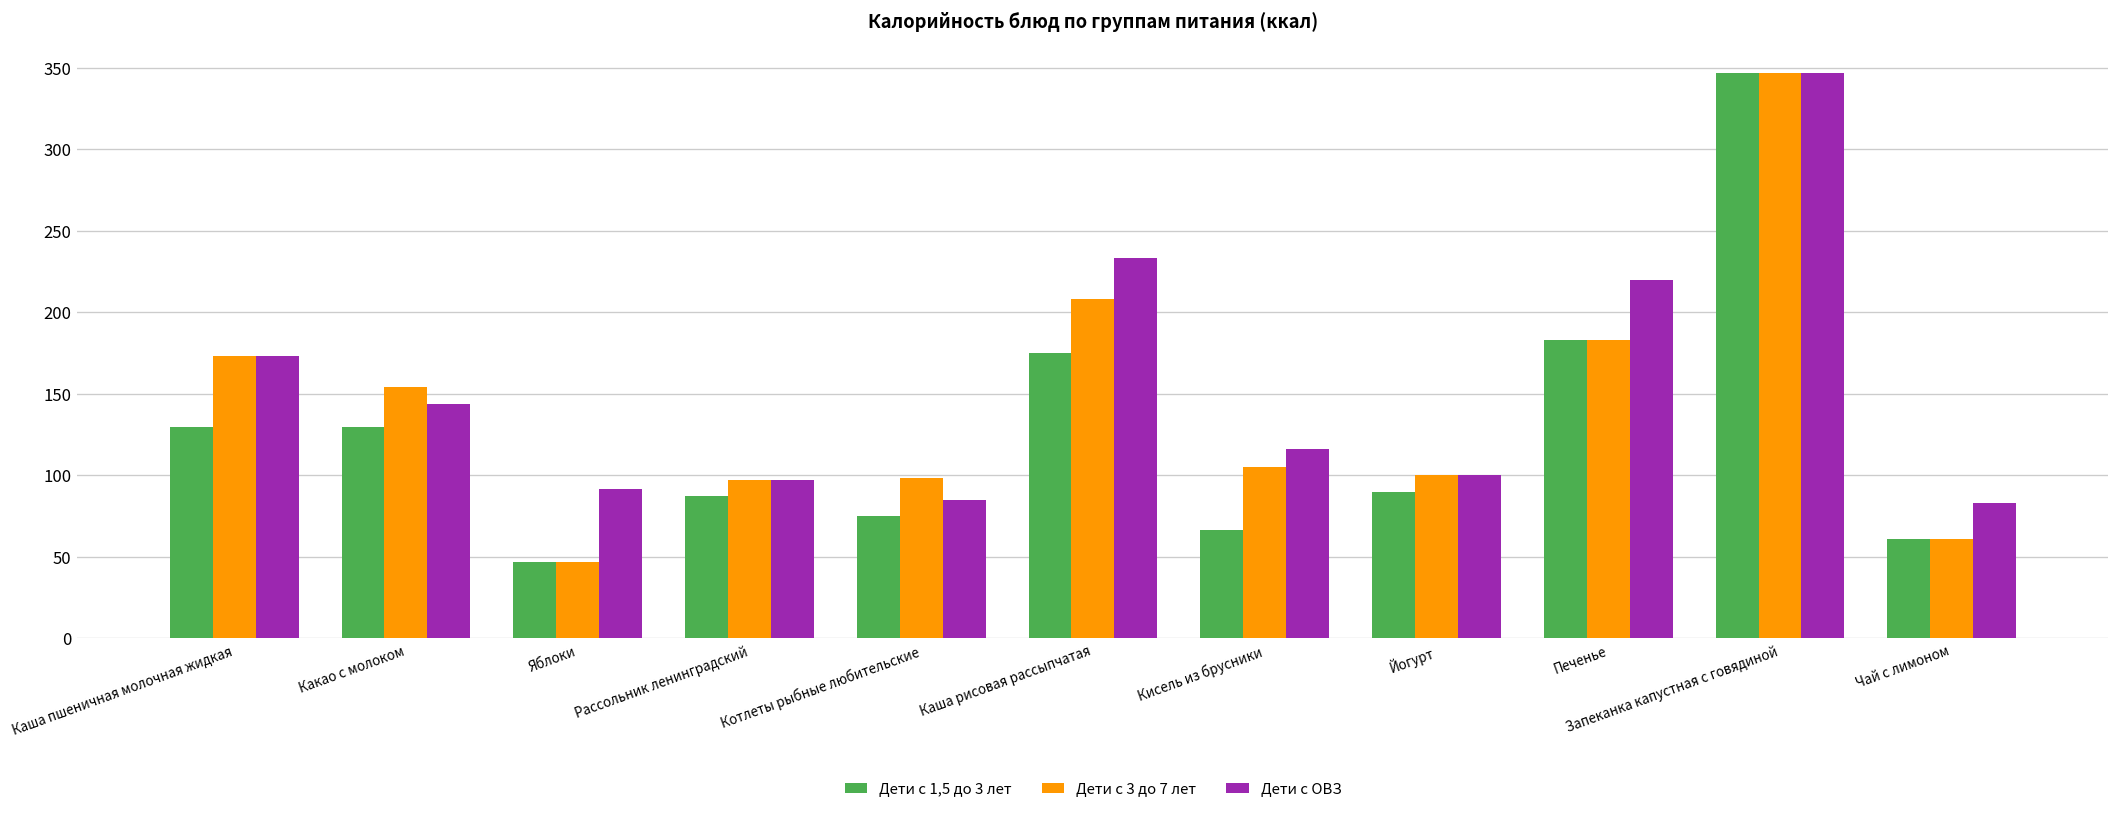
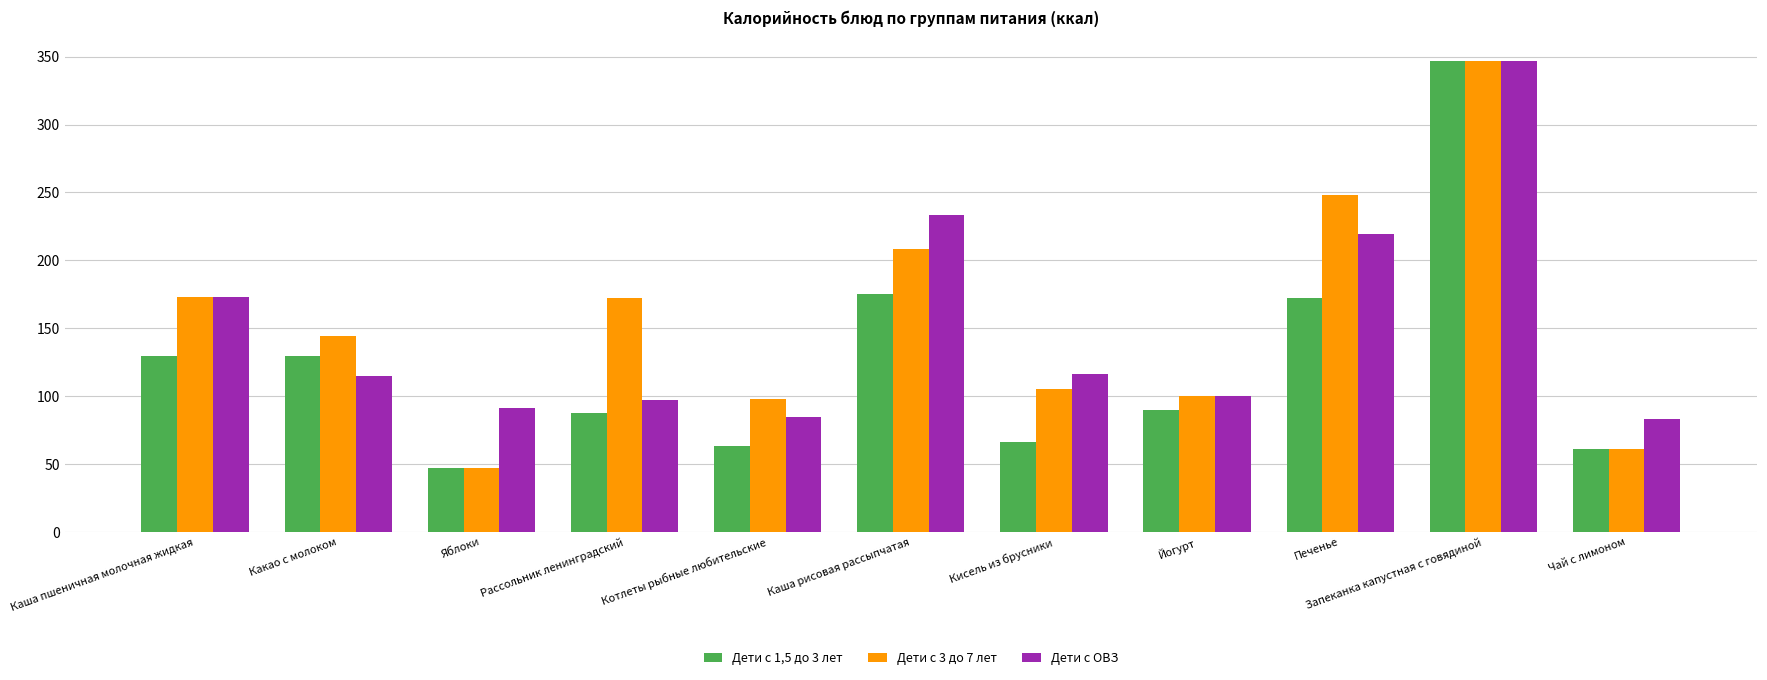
  {
    "Дети с 1,5 до 3 лет": {
      "Каша пшеничная молочная жидкая": 130,
      "Какао с молоком": 130,
      "Яблоки": 47,
      "Рассольник ленинградский": 87,
-     "Котлеты рыбные любительские": 75,
+     "Котлеты рыбные любительские": 64,
      "Каша рисовая рассыпчатая": 175,
      "Кисель из брусники": 66,
      "Йогурт": 90,
-     "Печенье": 183,
+     "Печенье": 172,
      "Запеканка капустная с говядиной": 347,
      "Чай с лимоном": 61
    },
    "Дети с 3 до 7 лет": {
      "Каша пшеничная молочная жидкая": 173,
-     "Какао с молоком": 154,
+     "Какао с молоком": 144,
      "Яблоки": 47,
-     "Рассольник ленинградский": 97,
+     "Рассольник ленинградский": 172,
      "Котлеты рыбные любительские": 98,
      "Каша рисовая рассыпчатая": 208,
      "Кисель из брусники": 105,
      "Йогурт": 100,
-     "Печенье": 183,
+     "Печенье": 248,
      "Запеканка капустная с говядиной": 347,
      "Чай с лимоном": 61
    },
    "Дети с ОВЗ": {
      "Каша пшеничная молочная жидкая": 173,
-     "Какао с молоком": 144,
+     "Какао с молоком": 115,
      "Яблоки": 92,
      "Рассольник ленинградский": 97,
      "Котлеты рыбные любительские": 85,
      "Каша рисовая рассыпчатая": 234,
      "Кисель из брусники": 116,
      "Йогурт": 100,
      "Печенье": 220,
      "Запеканка капустная с говядиной": 347,
      "Чай с лимоном": 83
    }
  }
